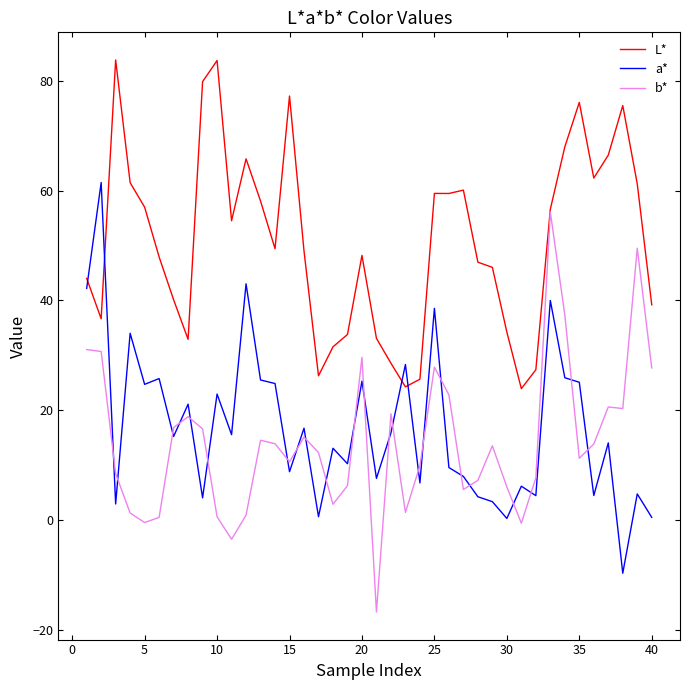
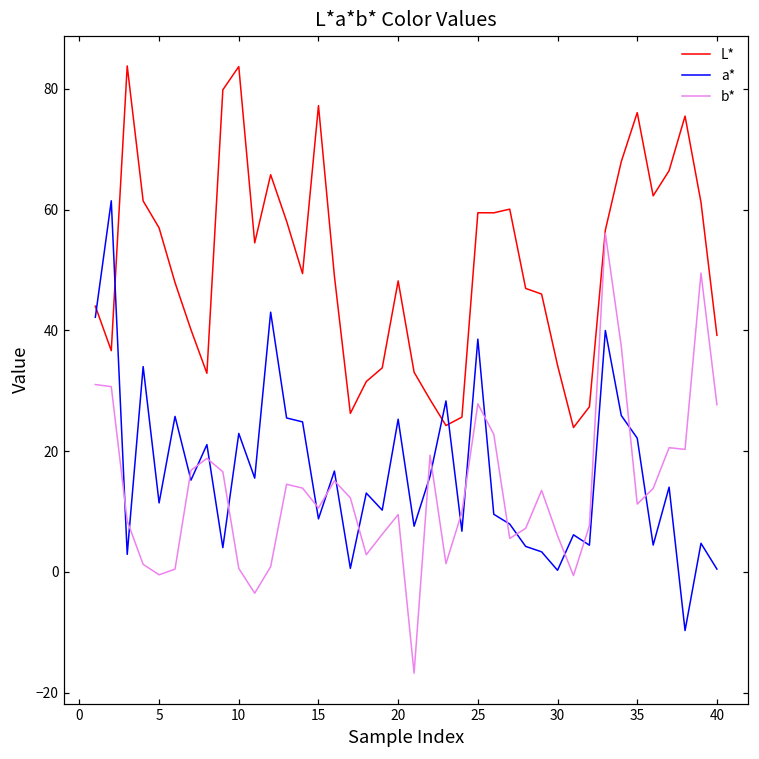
  {
    "L*": {
      "5": 57,
      "10": 84,
      "15": 77,
      "20": 48,
      "25": 59,
      "30": 34,
      "35": 76,
      "40": 39
    },
    "a*": {
-     "5": 25,
+     "5": 11,
      "10": 23,
      "15": 9,
      "20": 25,
      "25": 39,
      "30": 0,
-     "35": 25,
+     "35": 22,
      "40": 0
    },
    "b*": {
      "5": 0,
      "10": 1,
      "15": 11,
-     "20": 30,
+     "20": 9,
      "25": 28,
      "30": 6,
      "35": 11,
      "40": 28
    }
  }
